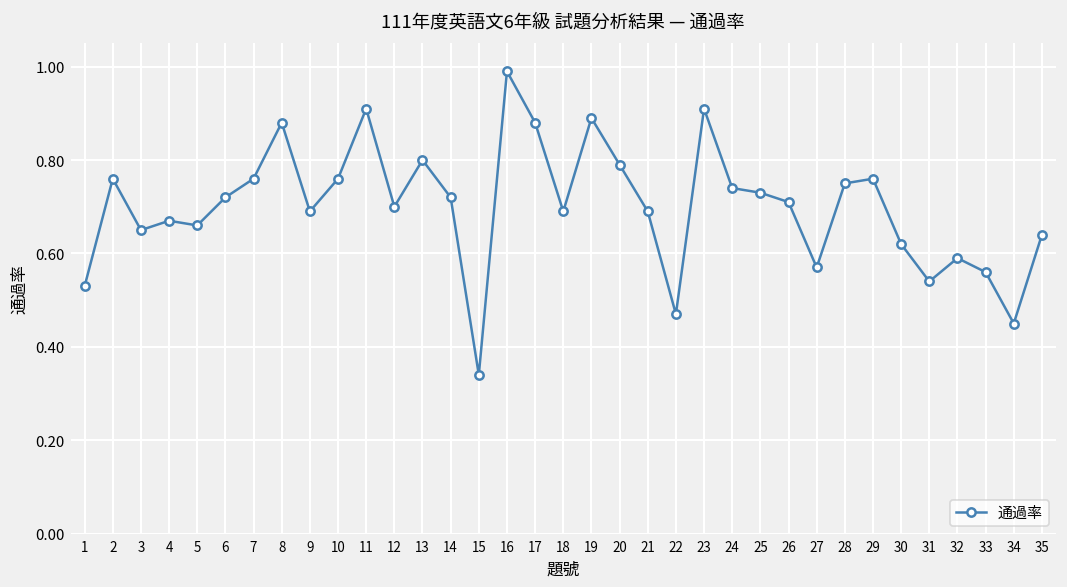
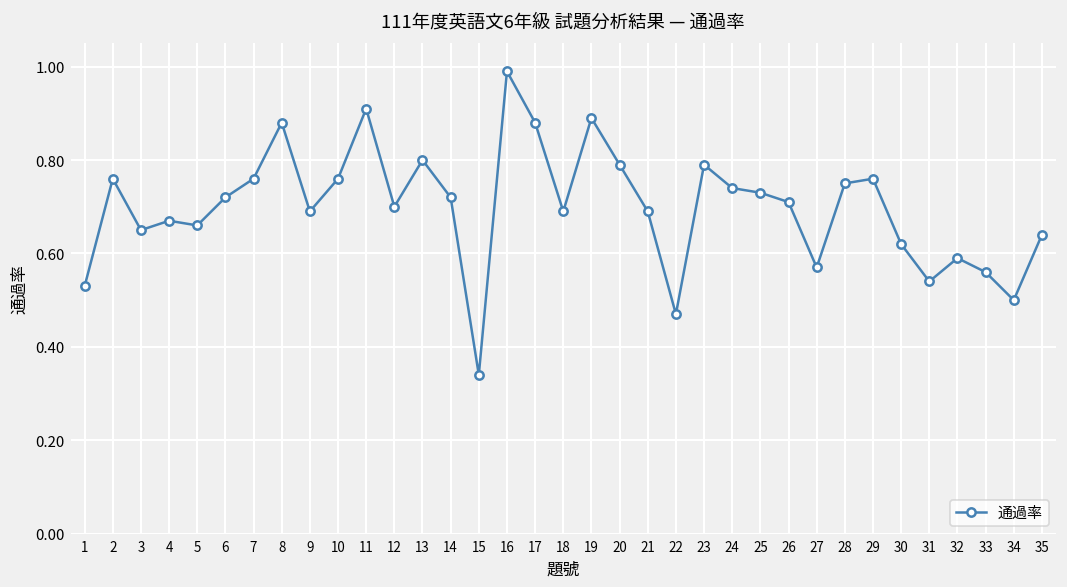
  {
    "1": 0.53,
    "2": 0.76,
    "3": 0.65,
    "4": 0.67,
    "5": 0.66,
    "6": 0.72,
    "7": 0.76,
    "8": 0.88,
    "9": 0.69,
    "10": 0.76,
    "11": 0.91,
    "12": 0.70,
    "13": 0.80,
    "14": 0.72,
    "15": 0.34,
    "16": 0.99,
    "17": 0.88,
    "18": 0.69,
    "19": 0.89,
    "20": 0.79,
    "21": 0.69,
    "22": 0.47,
-   "23": 0.91,
+   "23": 0.79,
    "24": 0.74,
    "25": 0.73,
    "26": 0.71,
    "27": 0.57,
    "28": 0.75,
    "29": 0.76,
    "30": 0.62,
    "31": 0.54,
    "32": 0.59,
    "33": 0.56,
-   "34": 0.45,
+   "34": 0.50,
    "35": 0.64
  }
